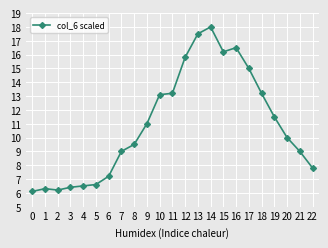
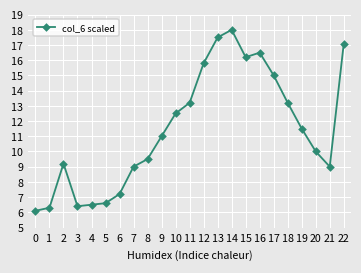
  {
    "0": 6.1,
    "1": 6.3,
-   "2": 6.2,
+   "2": 9.2,
    "3": 6.4,
    "4": 6.5,
    "5": 6.6,
    "6": 7.2,
    "7": 9.0,
    "8": 9.5,
    "9": 11.0,
-   "10": 13.1,
+   "10": 12.5,
    "11": 13.2,
    "12": 15.8,
    "13": 17.5,
    "14": 18.0,
    "15": 16.2,
    "16": 16.5,
    "17": 15.0,
    "18": 13.2,
    "19": 11.5,
    "20": 10.0,
    "21": 9.0,
-   "22": 7.8
+   "22": 17.1
  }
